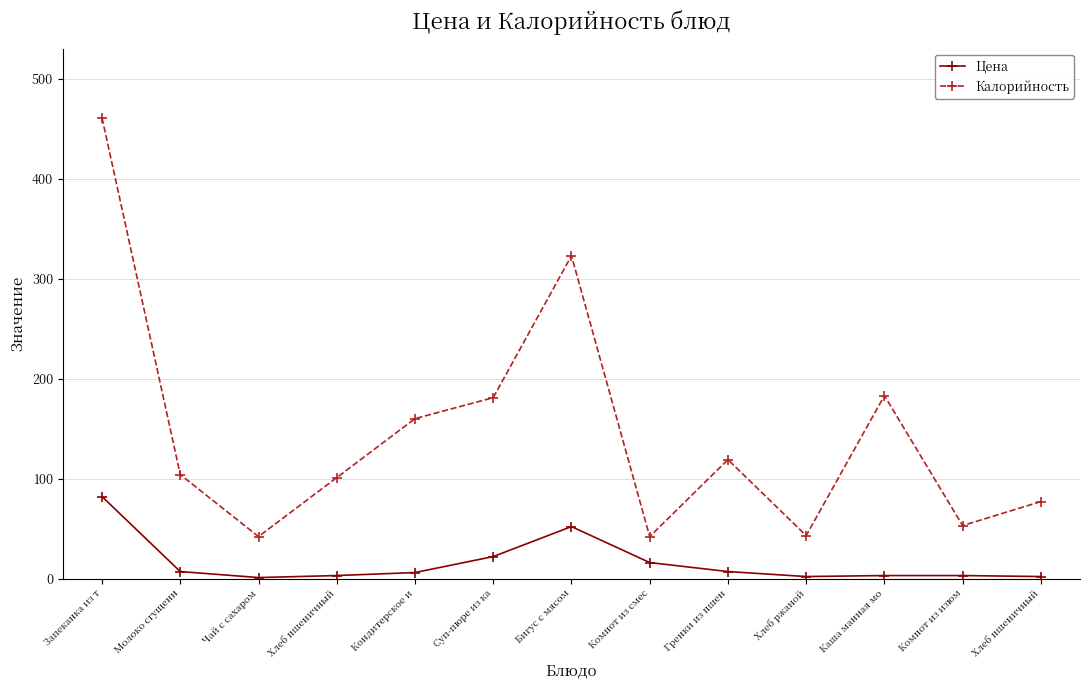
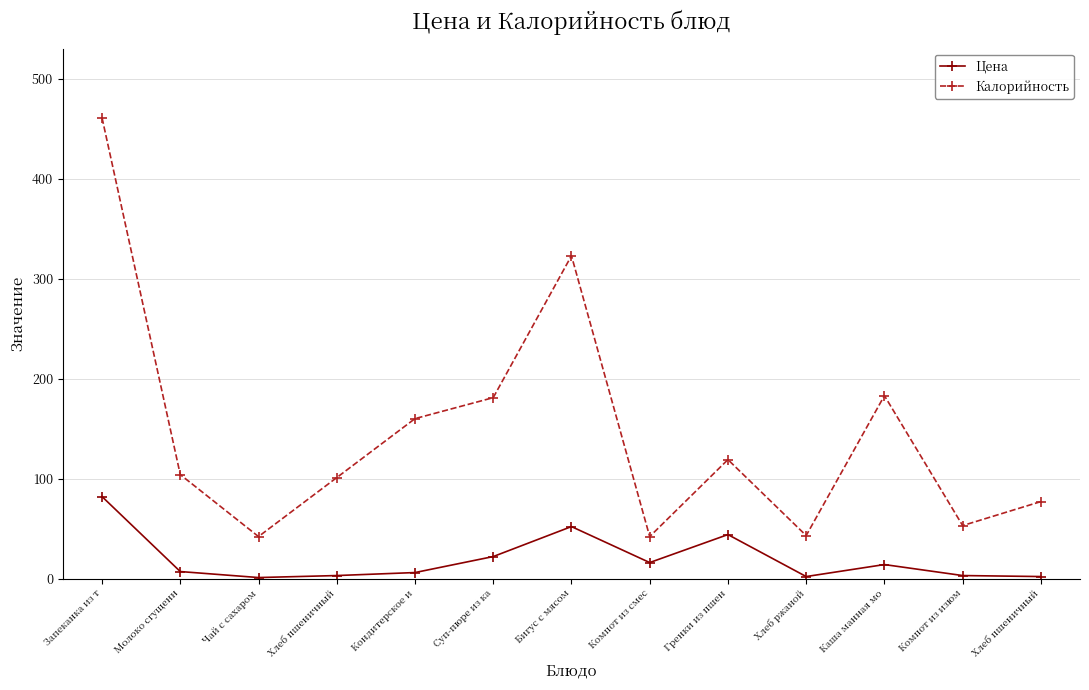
  {
    "Цена": {
      "Запеканка из т": 80,
      "Молоко сгущенн": 10,
      "Чай с сахаром": 0,
      "Кондитерское и": 10,
      "Суп-пюре из ка": 20,
      "Бигус с мясом": 50,
      "Компот из смес": 20,
-     "Гренки из пшен": 10,
+     "Гренки из пшен": 40,
      "Хлеб ржаной": 0,
-     "Каша манная мо": 0,
+     "Каша манная мо": 10,
      "Компот из изюм": 0
    },
    "Калорийность": {
      "Запеканка из т": 460,
      "Молоко сгущенн": 100,
      "Чай с сахаром": 40,
      "Кондитерское и": 160,
      "Суп-пюре из ка": 180,
      "Бигус с мясом": 320,
      "Компот из смес": 40,
      "Гренки из пшен": 120,
      "Хлеб ржаной": 40,
      "Каша манная мо": 180,
      "Компот из изюм": 50
    }
  }
